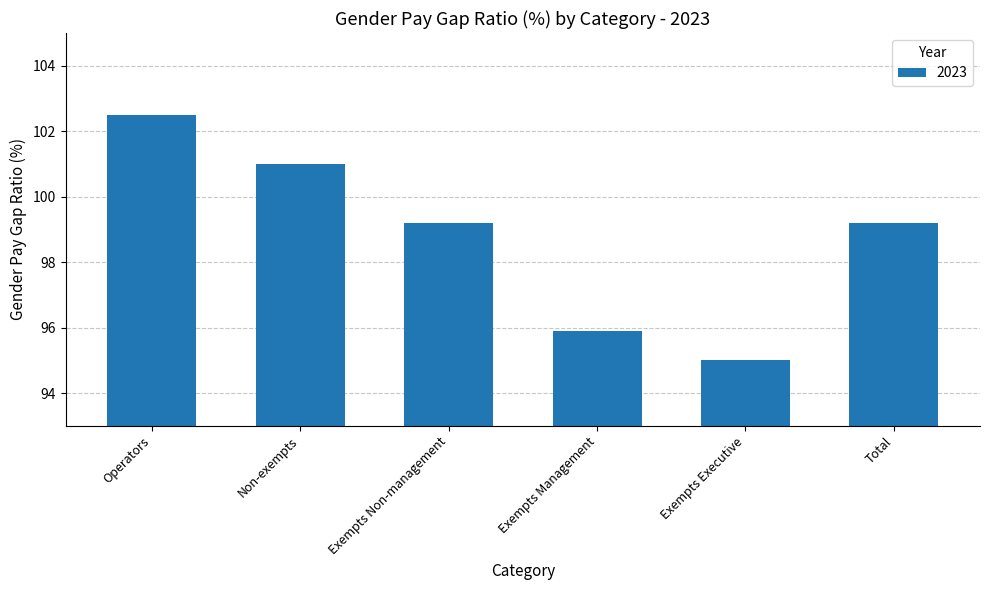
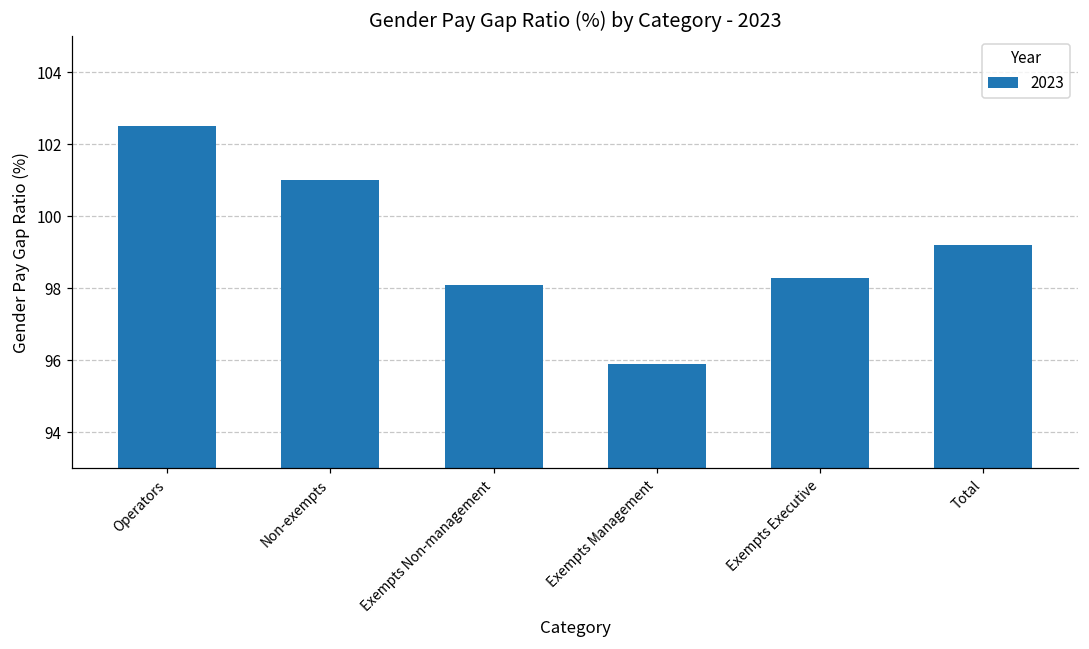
  {
    "Operators": 102.5,
    "Non-exempts": 101.0,
-   "Exempts Non-management": 99.2,
+   "Exempts Non-management": 98.1,
    "Exempts Management": 95.9,
-   "Exempts Executive": 95.0,
+   "Exempts Executive": 98.3,
    "Total": 99.2
  }
